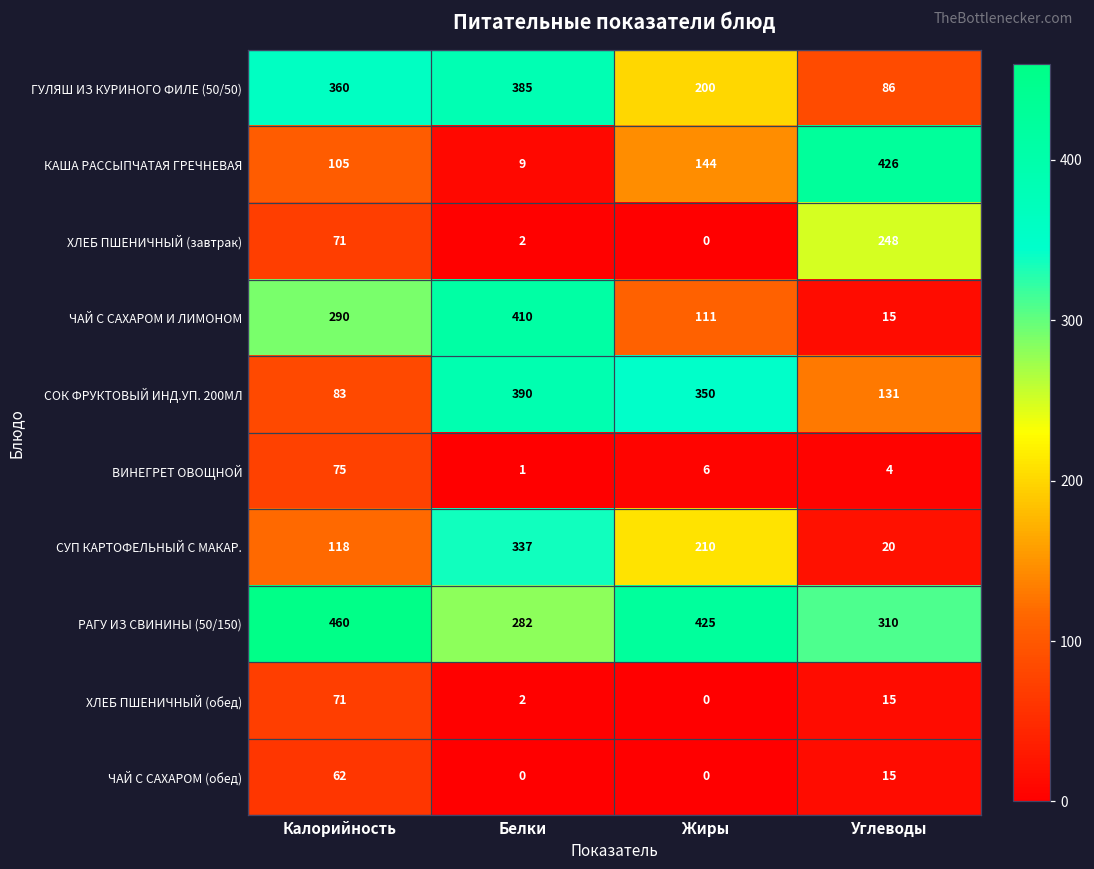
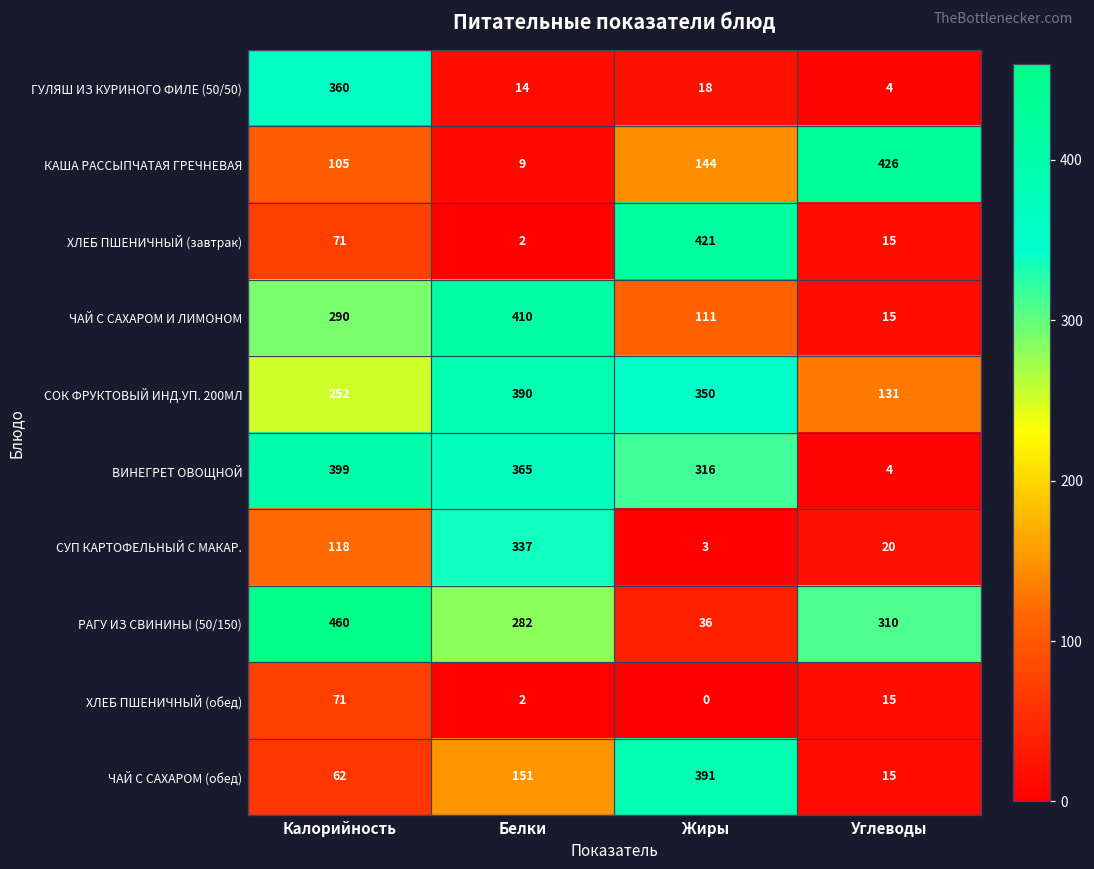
  {
    "ГУЛЯШ ИЗ КУРИНОГО ФИЛЕ (50/50)": {
      "Калорийность": 360,
-     "Белки": 385,
-     "Жиры": 200,
-     "Углеводы": 86
+     "Белки": 14,
+     "Жиры": 18,
+     "Углеводы": 4
    },
    "КАША РАССЫПЧАТАЯ ГРЕЧНЕВАЯ": {
      "Калорийность": 105,
      "Белки": 9,
      "Жиры": 144,
      "Углеводы": 426
    },
    "ХЛЕБ ПШЕНИЧНЫЙ (завтрак)": {
      "Калорийность": 71,
      "Белки": 2,
-     "Жиры": 0,
-     "Углеводы": 248
+     "Жиры": 421,
+     "Углеводы": 15
    },
    "ЧАЙ С САХАРОМ И ЛИМОНОМ": {
      "Калорийность": 290,
      "Белки": 410,
      "Жиры": 111,
      "Углеводы": 15
    },
    "СОК ФРУКТОВЫЙ ИНД.УП. 200МЛ": {
-     "Калорийность": 83,
+     "Калорийность": 252,
      "Белки": 390,
      "Жиры": 350,
      "Углеводы": 131
    },
    "ВИНЕГРЕТ ОВОЩНОЙ": {
-     "Калорийность": 75,
-     "Белки": 1,
-     "Жиры": 6,
+     "Калорийность": 399,
+     "Белки": 365,
+     "Жиры": 316,
      "Углеводы": 4
    },
    "СУП КАРТОФЕЛЬНЫЙ С МАКАР.": {
      "Калорийность": 118,
      "Белки": 337,
-     "Жиры": 210,
+     "Жиры": 3,
      "Углеводы": 20
    },
    "РАГУ ИЗ СВИНИНЫ (50/150)": {
      "Калорийность": 460,
      "Белки": 282,
-     "Жиры": 425,
+     "Жиры": 36,
      "Углеводы": 310
    },
    "ХЛЕБ ПШЕНИЧНЫЙ (обед)": {
      "Калорийность": 71,
      "Белки": 2,
      "Жиры": 0,
      "Углеводы": 15
    },
    "ЧАЙ С САХАРОМ (обед)": {
      "Калорийность": 62,
-     "Белки": 0,
-     "Жиры": 0,
+     "Белки": 151,
+     "Жиры": 391,
      "Углеводы": 15
    }
  }
